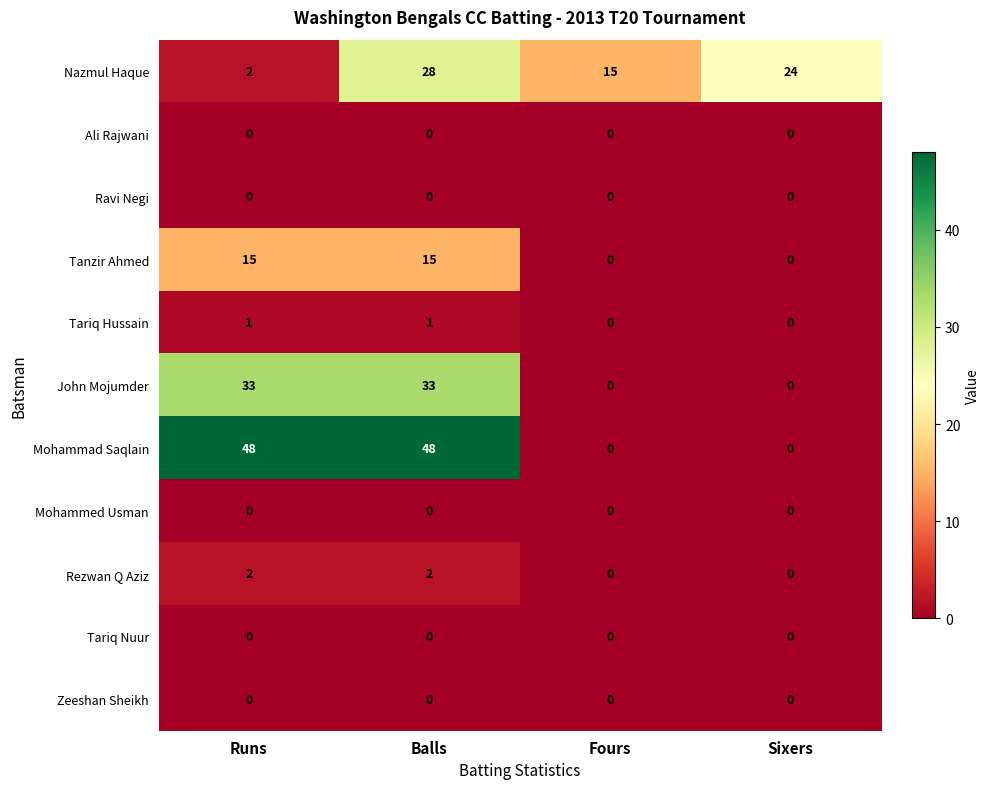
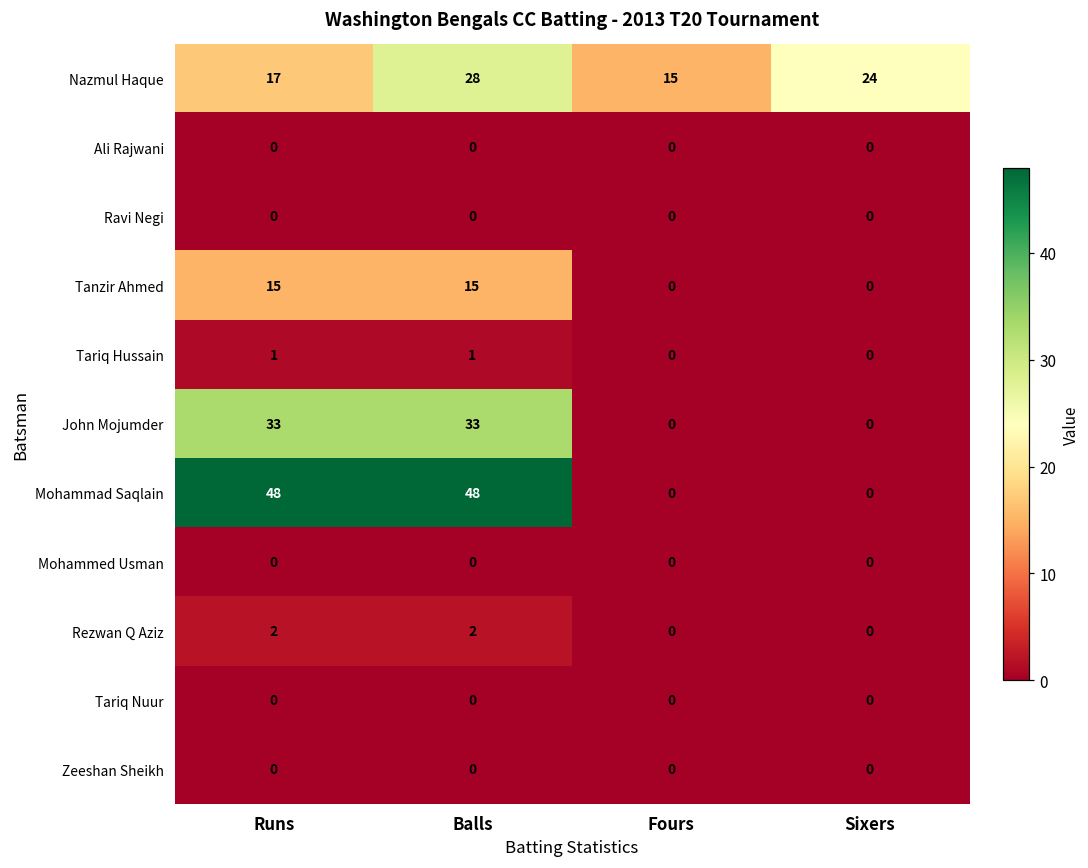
  {
    "Nazmul Haque": {
-     "Runs": 2,
+     "Runs": 17,
      "Balls": 28,
      "Fours": 15,
      "Sixers": 24
    },
    "Ali Rajwani": {
      "Runs": 0,
      "Balls": 0,
      "Fours": 0,
      "Sixers": 0
    },
    "Ravi Negi": {
      "Runs": 0,
      "Balls": 0,
      "Fours": 0,
      "Sixers": 0
    },
    "Tanzir Ahmed": {
      "Runs": 15,
      "Balls": 15,
      "Fours": 0,
      "Sixers": 0
    },
    "Tariq Hussain": {
      "Runs": 1,
      "Balls": 1,
      "Fours": 0,
      "Sixers": 0
    },
    "John Mojumder": {
      "Runs": 33,
      "Balls": 33,
      "Fours": 0,
      "Sixers": 0
    },
    "Mohammad Saqlain": {
      "Runs": 48,
      "Balls": 48,
      "Fours": 0,
      "Sixers": 0
    },
    "Mohammed Usman": {
      "Runs": 0,
      "Balls": 0,
      "Fours": 0,
      "Sixers": 0
    },
    "Rezwan Q Aziz": {
      "Runs": 2,
      "Balls": 2,
      "Fours": 0,
      "Sixers": 0
    },
    "Tariq Nuur": {
      "Runs": 0,
      "Balls": 0,
      "Fours": 0,
      "Sixers": 0
    },
    "Zeeshan Sheikh": {
      "Runs": 0,
      "Balls": 0,
      "Fours": 0,
      "Sixers": 0
    }
  }
